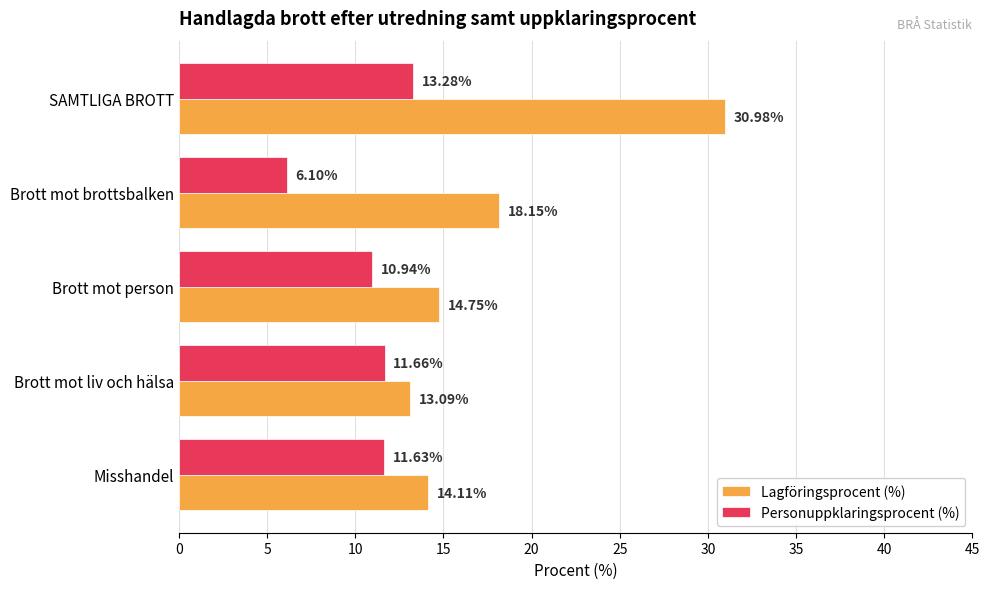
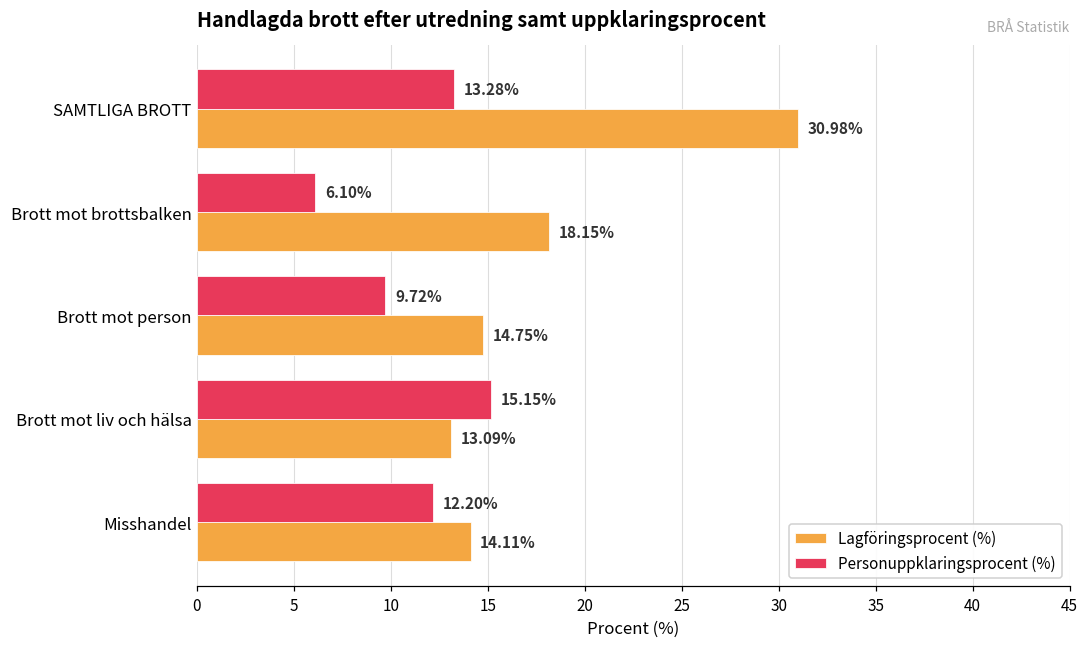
  {
    "Lagföringsprocent (%)": {
      "SAMTLIGA BROTT": "30.98%",
      "Brott mot brottsbalken": "18.15%",
      "Brott mot person": "14.75%",
      "Brott mot liv och hälsa": "13.09%",
      "Misshandel": "14.11%"
    },
    "Personuppklaringsprocent (%)": {
      "SAMTLIGA BROTT": "13.28%",
      "Brott mot brottsbalken": "6.10%",
-     "Brott mot person": "10.94%",
-     "Brott mot liv och hälsa": "11.66%",
-     "Misshandel": "11.63%"
+     "Brott mot person": "9.72%",
+     "Brott mot liv och hälsa": "15.15%",
+     "Misshandel": "12.20%"
    }
  }
